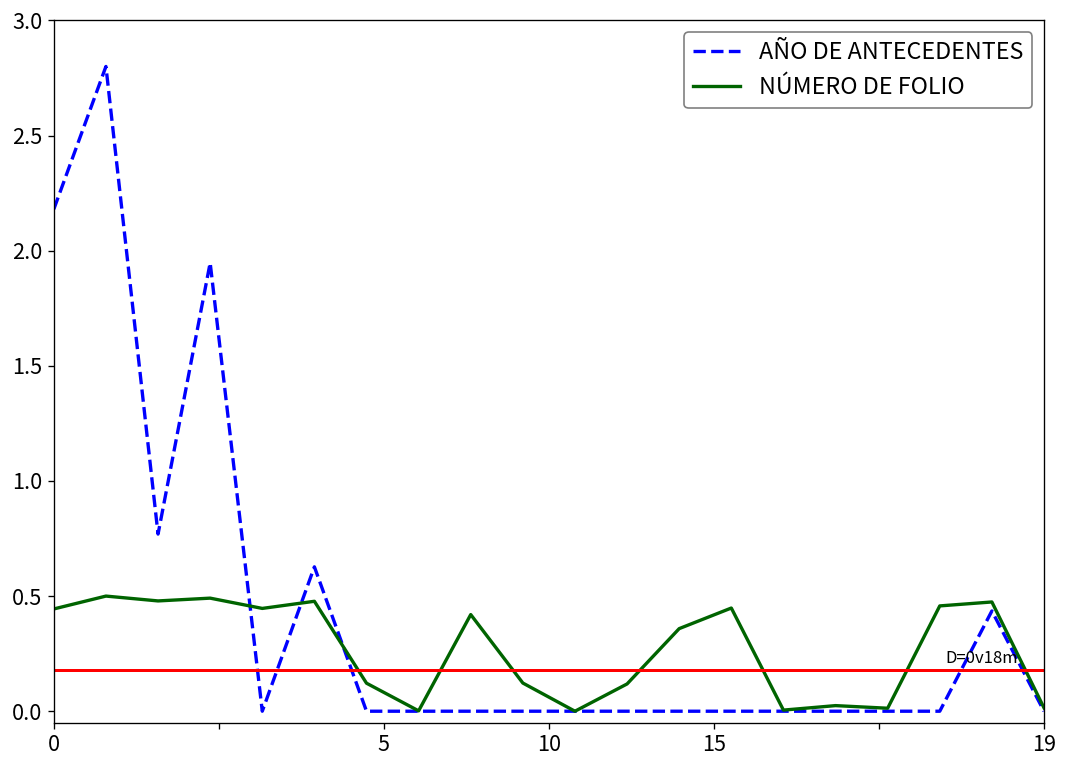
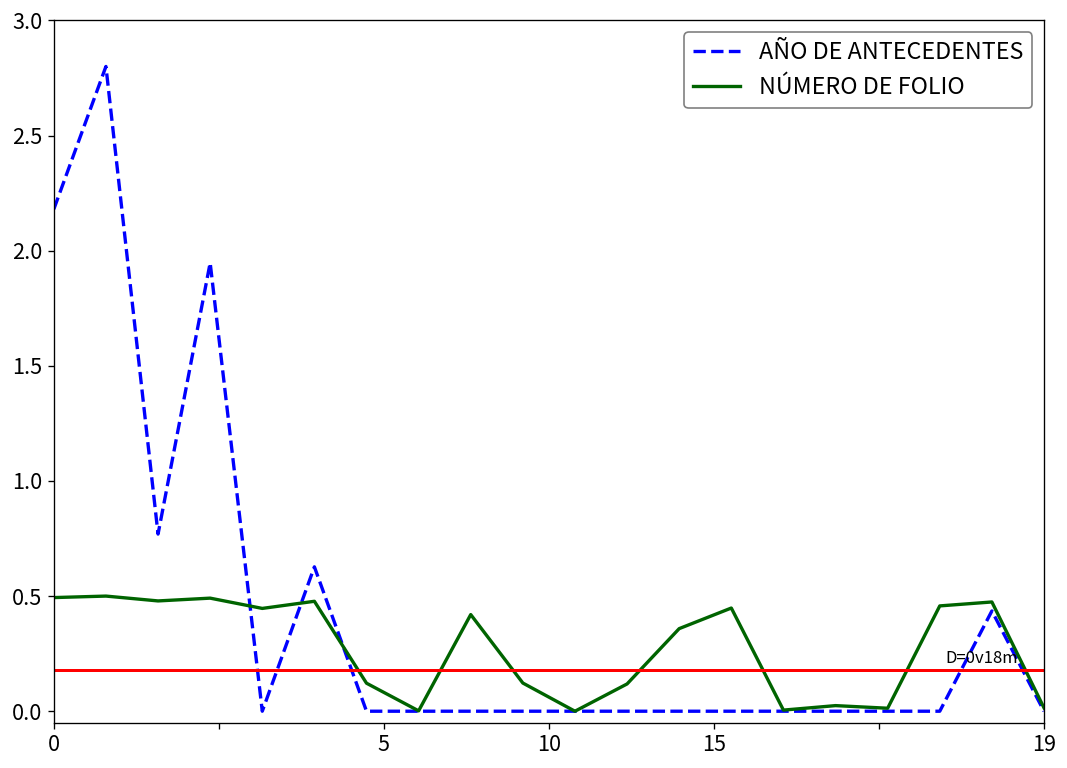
  {
    "AÑO DE ANTECEDENTES": {
      "0": 2.18,
      "19": 0.00
    },
    "NÚMERO DE FOLIO": {
-     "0": 0.44,
+     "0": 0.49,
      "19": 0.01
    }
  }
